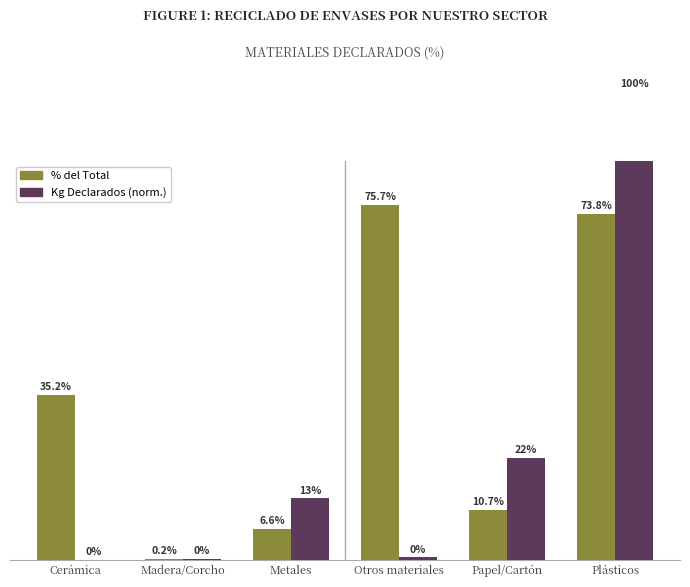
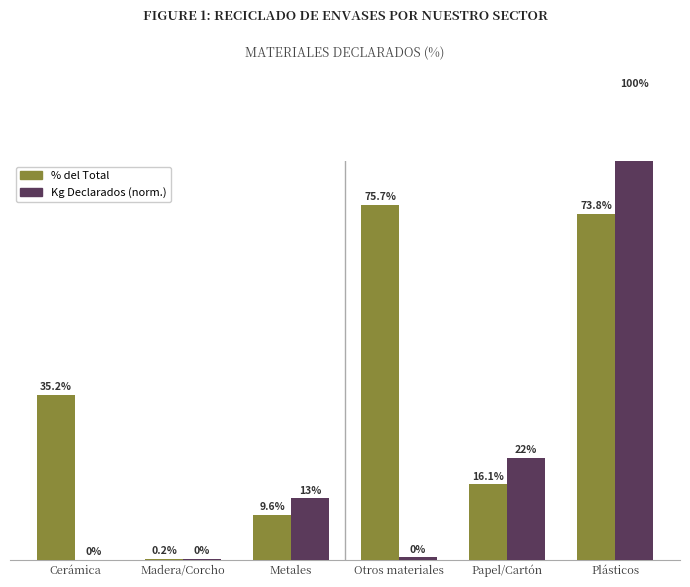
  {
    "% del Total": {
      "Cerámica": "35.2%",
      "Madera/Corcho": "0.2%",
-     "Metales": "6.6%",
+     "Metales": "9.6%",
      "Otros materiales": "75.7%",
-     "Papel/Cartón": "10.7%",
+     "Papel/Cartón": "16.1%",
      "Plásticos": "73.8%"
    }
  }
